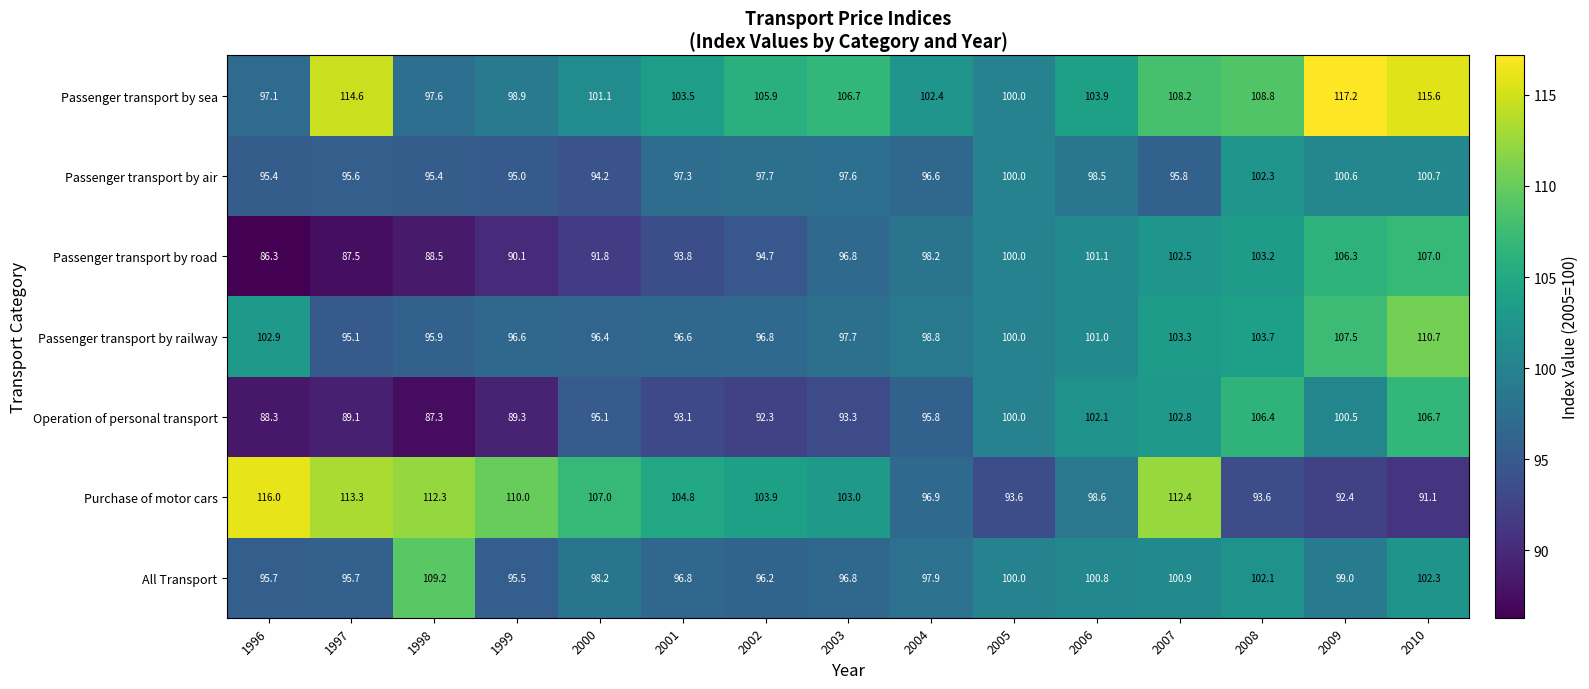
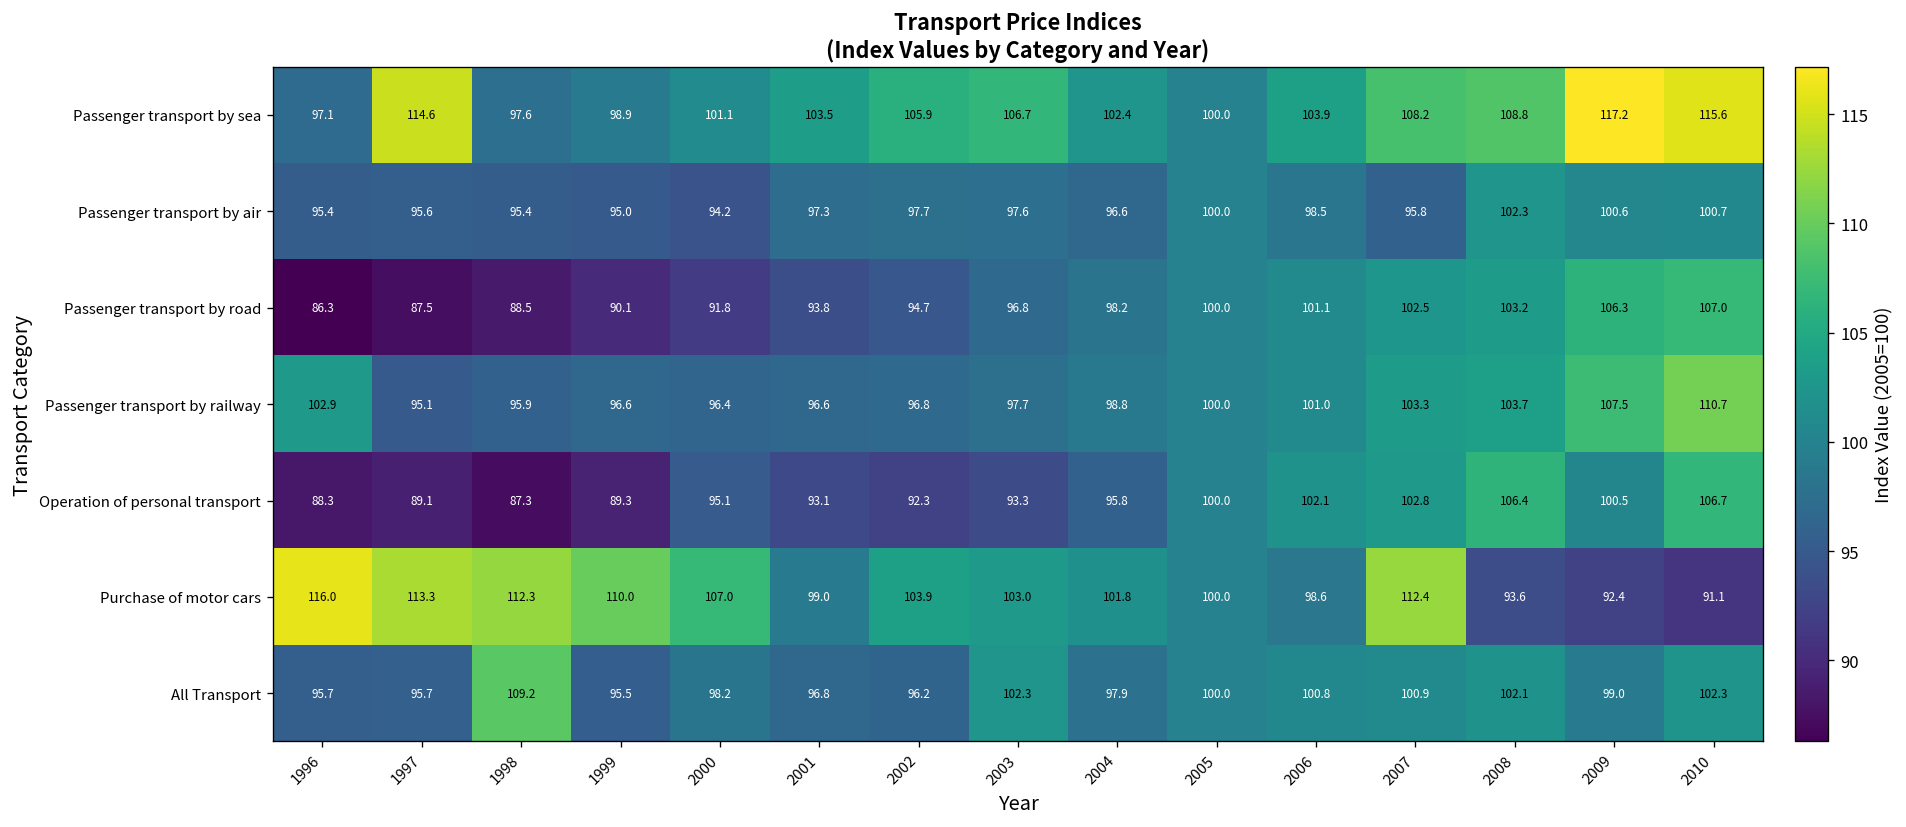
  {
    "Passenger transport by sea": {
      "1996": 97.1,
      "1997": 114.6,
      "1998": 97.6,
      "1999": 98.9,
      "2000": 101.1,
      "2001": 103.5,
      "2002": 105.9,
      "2003": 106.7,
      "2004": 102.4,
      "2005": 100.0,
      "2006": 103.9,
      "2007": 108.2,
      "2008": 108.8,
      "2009": 117.2,
      "2010": 115.6
    },
    "Passenger transport by air": {
      "1996": 95.4,
      "1997": 95.6,
      "1998": 95.4,
      "1999": 95.0,
      "2000": 94.2,
      "2001": 97.3,
      "2002": 97.7,
      "2003": 97.6,
      "2004": 96.6,
      "2005": 100.0,
      "2006": 98.5,
      "2007": 95.8,
      "2008": 102.3,
      "2009": 100.6,
      "2010": 100.7
    },
    "Passenger transport by road": {
      "1996": 86.3,
      "1997": 87.5,
      "1998": 88.5,
      "1999": 90.1,
      "2000": 91.8,
      "2001": 93.8,
      "2002": 94.7,
      "2003": 96.8,
      "2004": 98.2,
      "2005": 100.0,
      "2006": 101.1,
      "2007": 102.5,
      "2008": 103.2,
      "2009": 106.3,
      "2010": 107.0
    },
    "Passenger transport by railway": {
      "1996": 102.9,
      "1997": 95.1,
      "1998": 95.9,
      "1999": 96.6,
      "2000": 96.4,
      "2001": 96.6,
      "2002": 96.8,
      "2003": 97.7,
      "2004": 98.8,
      "2005": 100.0,
      "2006": 101.0,
      "2007": 103.3,
      "2008": 103.7,
      "2009": 107.5,
      "2010": 110.7
    },
    "Operation of personal transport": {
      "1996": 88.3,
      "1997": 89.1,
      "1998": 87.3,
      "1999": 89.3,
      "2000": 95.1,
      "2001": 93.1,
      "2002": 92.3,
      "2003": 93.3,
      "2004": 95.8,
      "2005": 100.0,
      "2006": 102.1,
      "2007": 102.8,
      "2008": 106.4,
      "2009": 100.5,
      "2010": 106.7
    },
    "Purchase of motor cars": {
      "1996": 116.0,
      "1997": 113.3,
      "1998": 112.3,
      "1999": 110.0,
      "2000": 107.0,
-     "2001": 104.8,
+     "2001": 99.0,
      "2002": 103.9,
      "2003": 103.0,
-     "2004": 96.9,
-     "2005": 93.6,
+     "2004": 101.8,
+     "2005": 100.0,
      "2006": 98.6,
      "2007": 112.4,
      "2008": 93.6,
      "2009": 92.4,
      "2010": 91.1
    },
    "All Transport": {
      "1996": 95.7,
      "1997": 95.7,
      "1998": 109.2,
      "1999": 95.5,
      "2000": 98.2,
      "2001": 96.8,
      "2002": 96.2,
-     "2003": 96.8,
+     "2003": 102.3,
      "2004": 97.9,
      "2005": 100.0,
      "2006": 100.8,
      "2007": 100.9,
      "2008": 102.1,
      "2009": 99.0,
      "2010": 102.3
    }
  }
